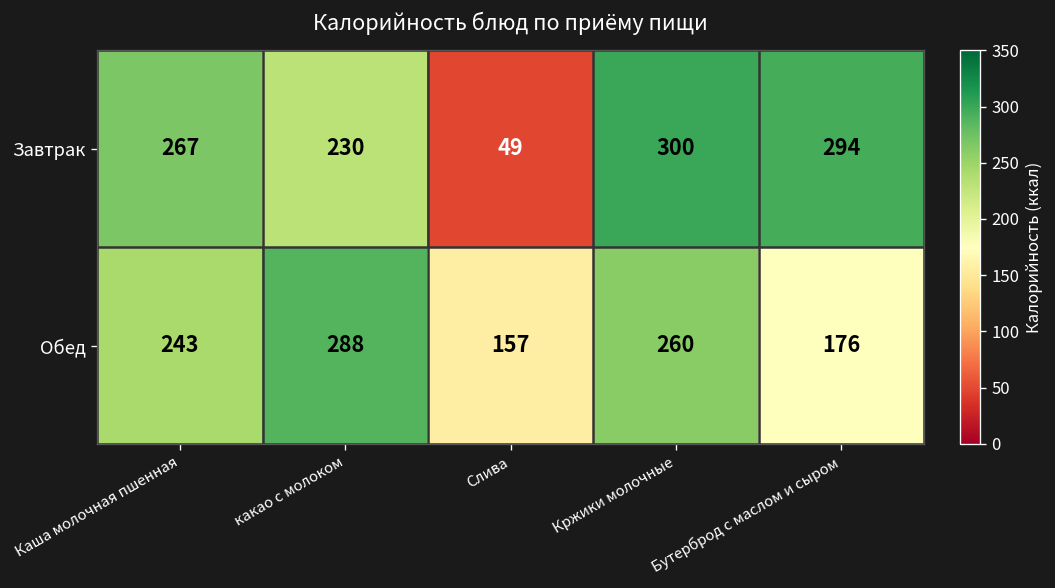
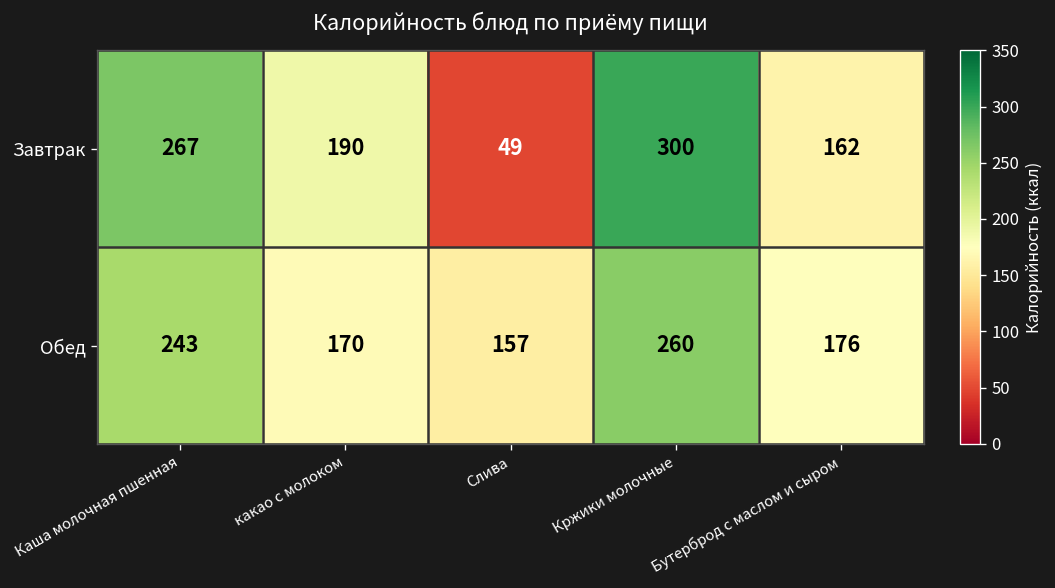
  {
    "Завтрак": {
      "Каша молочная пшенная": 267,
-     "какао с молоком": 230,
+     "какао с молоком": 190,
      "Слива": 49,
      "Кржики молочные": 300,
-     "Бутерброд с маслом и сыром": 294
+     "Бутерброд с маслом и сыром": 162
    },
    "Обед": {
      "Каша молочная пшенная": 243,
-     "какао с молоком": 288,
+     "какао с молоком": 170,
      "Слива": 157,
      "Кржики молочные": 260,
      "Бутерброд с маслом и сыром": 176
    }
  }
